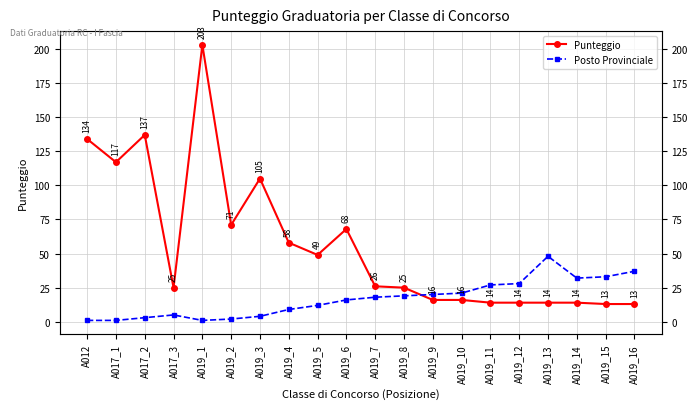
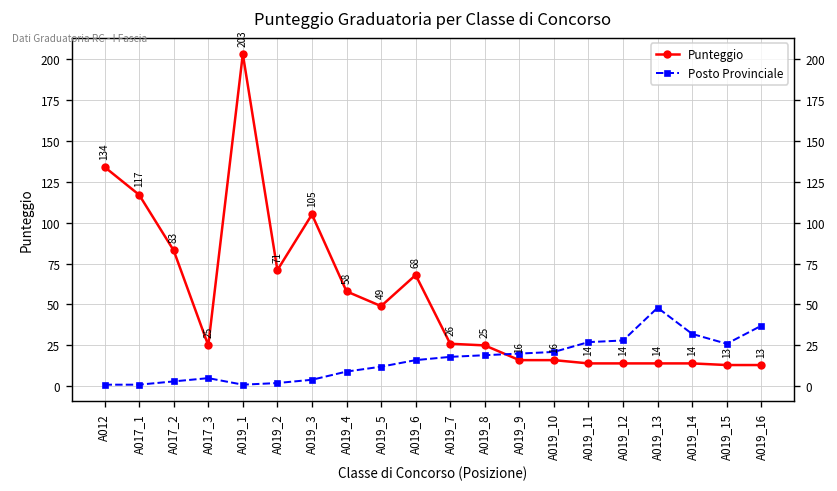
  {
    "Punteggio": {
      "A012": 134,
      "A017_1": 117,
-     "A017_2": 137,
+     "A017_2": 83,
      "A017_3": 25,
      "A019_1": 203,
      "A019_2": 71,
      "A019_3": 105,
      "A019_4": 58,
      "A019_5": 49,
      "A019_6": 68,
      "A019_7": 26,
      "A019_8": 25,
      "A019_12": 14,
      "A019_13": 14,
      "A019_14": 14,
      "A019_15": 13,
      "A019_16": 13
    },
    "Posto Provinciale": {
      "A012": 1,
      "A017_1": 1,
      "A017_2": 3,
      "A017_3": 5,
      "A019_1": 1,
      "A019_2": 2,
      "A019_3": 4,
      "A019_4": 9,
      "A019_5": 12,
      "A019_6": 16,
      "A019_7": 18,
      "A019_8": 19,
      "A019_13": 48,
      "A019_14": 32,
-     "A019_15": 33,
+     "A019_15": 26,
      "A019_16": 37
    }
  }
